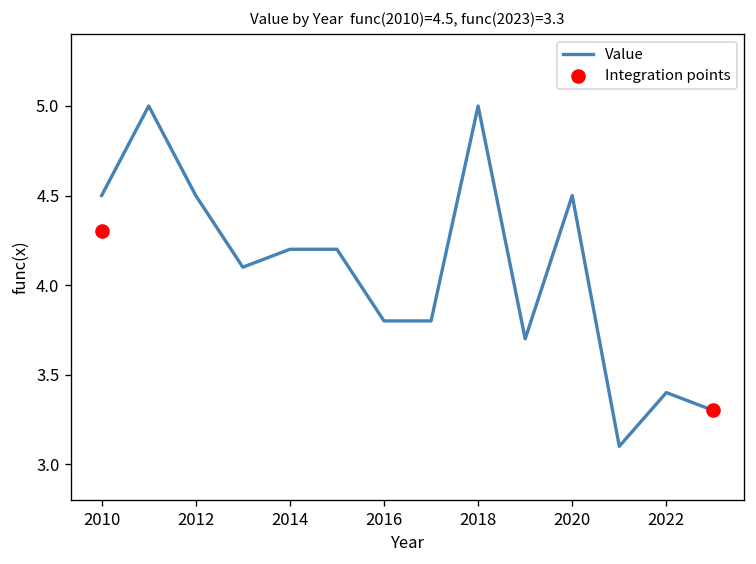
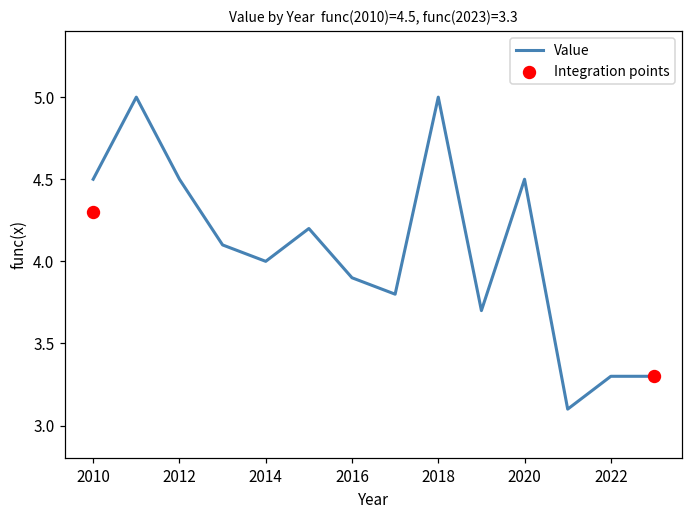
  {
    "Value": {
      "2010": 4.5,
      "2012": 4.5,
-     "2014": 4.2,
-     "2016": 3.8,
+     "2014": 4.0,
+     "2016": 3.9,
      "2018": 5.0,
      "2020": 4.5,
-     "2022": 3.4
+     "2022": 3.3
    }
  }
